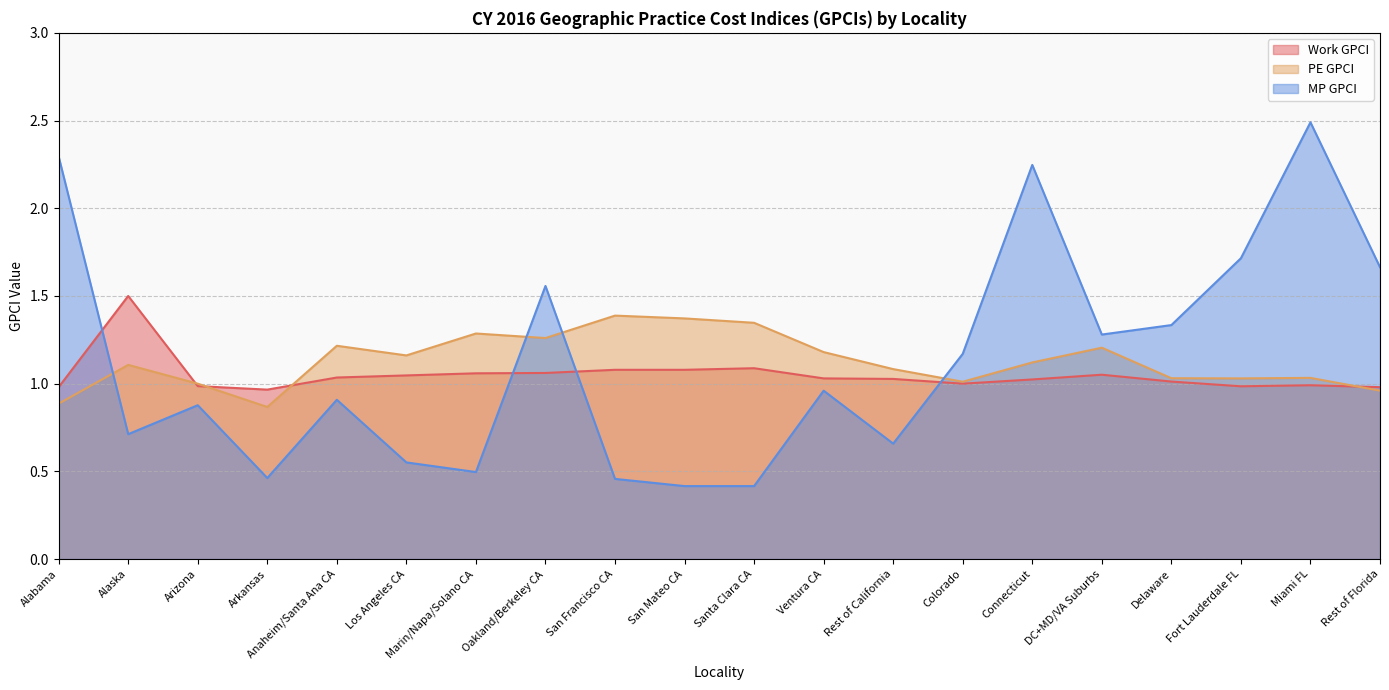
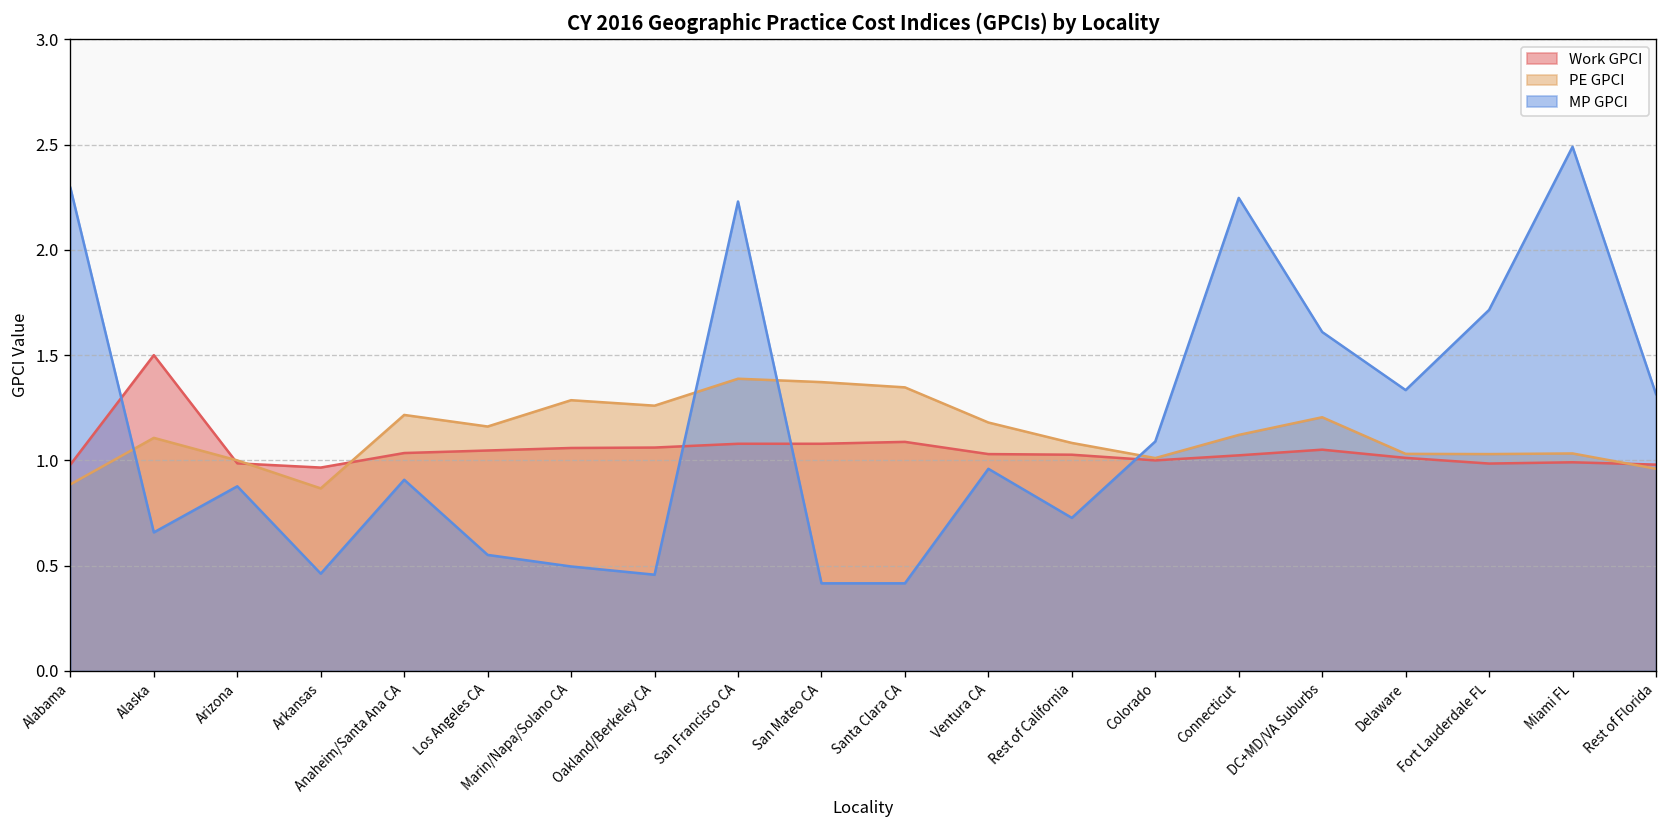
  {
    "MP GPCI": {
      "Alabama": 2.30,
-     "Alaska": 0.71,
+     "Alaska": 0.66,
      "Arizona": 0.88,
      "Arkansas": 0.46,
      "Anaheim/Santa Ana CA": 0.91,
      "Los Angeles CA": 0.55,
      "Marin/Napa/Solano CA": 0.50,
-     "Oakland/Berkeley CA": 1.56,
-     "San Francisco CA": 0.46,
+     "Oakland/Berkeley CA": 0.46,
+     "San Francisco CA": 2.23,
      "San Mateo CA": 0.42,
      "Santa Clara CA": 0.42,
      "Ventura CA": 0.96,
-     "Rest of California": 0.66,
-     "Colorado": 1.17,
+     "Rest of California": 0.73,
+     "Colorado": 1.09,
      "Connecticut": 2.25,
-     "DC+MD/VA Suburbs": 1.28,
+     "DC+MD/VA Suburbs": 1.61,
      "Delaware": 1.33,
      "Fort Lauderdale FL": 1.72,
      "Miami FL": 2.49,
-     "Rest of Florida": 1.66
+     "Rest of Florida": 1.32
    }
  }
